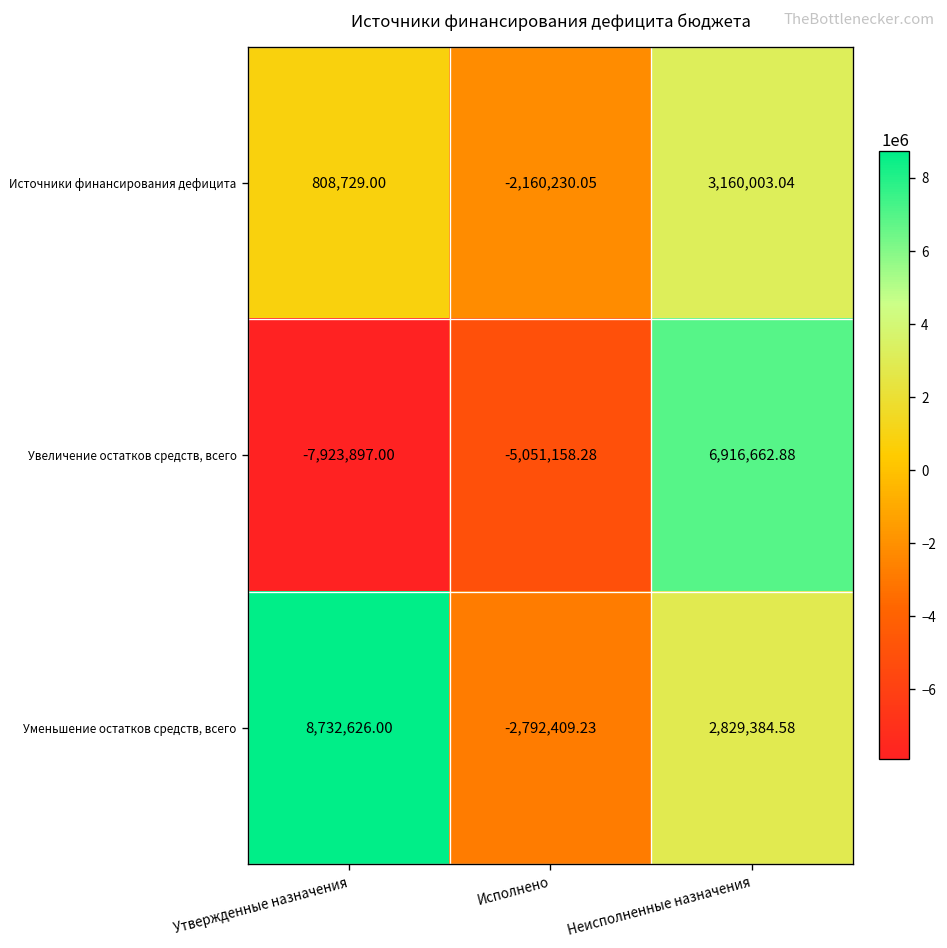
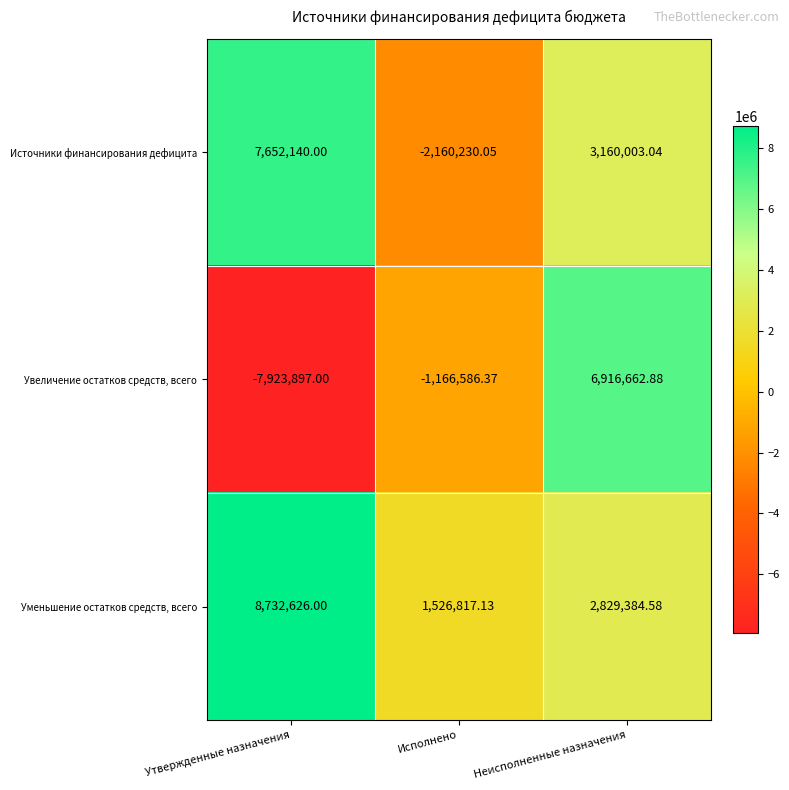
  {
    "Источники финансирования дефицита": {
-     "Утвержденные назначения": "808,729.00",
+     "Утвержденные назначения": "7,652,140.00",
      "Исполнено": "-2,160,230.05",
      "Неисполненные назначения": "3,160,003.04"
    },
    "Увеличение остатков средств, всего": {
      "Утвержденные назначения": "-7,923,897.00",
-     "Исполнено": "-5,051,158.28",
+     "Исполнено": "-1,166,586.37",
      "Неисполненные назначения": "6,916,662.88"
    },
    "Уменьшение остатков средств, всего": {
      "Утвержденные назначения": "8,732,626.00",
-     "Исполнено": "-2,792,409.23",
+     "Исполнено": "1,526,817.13",
      "Неисполненные назначения": "2,829,384.58"
    }
  }
